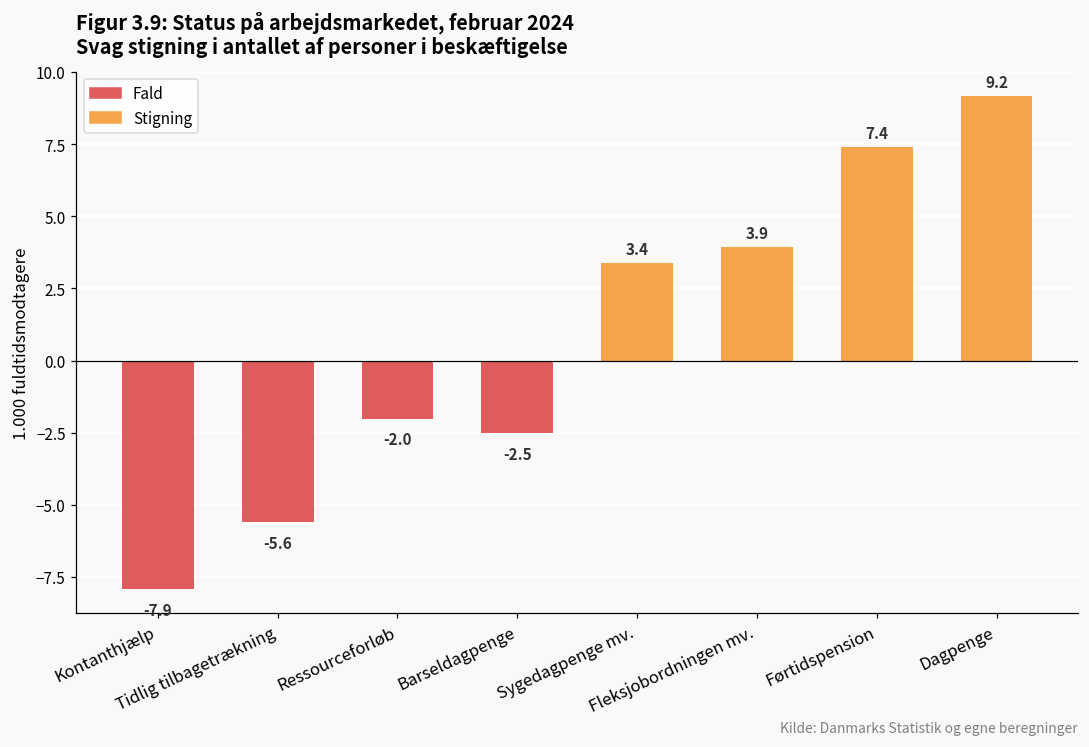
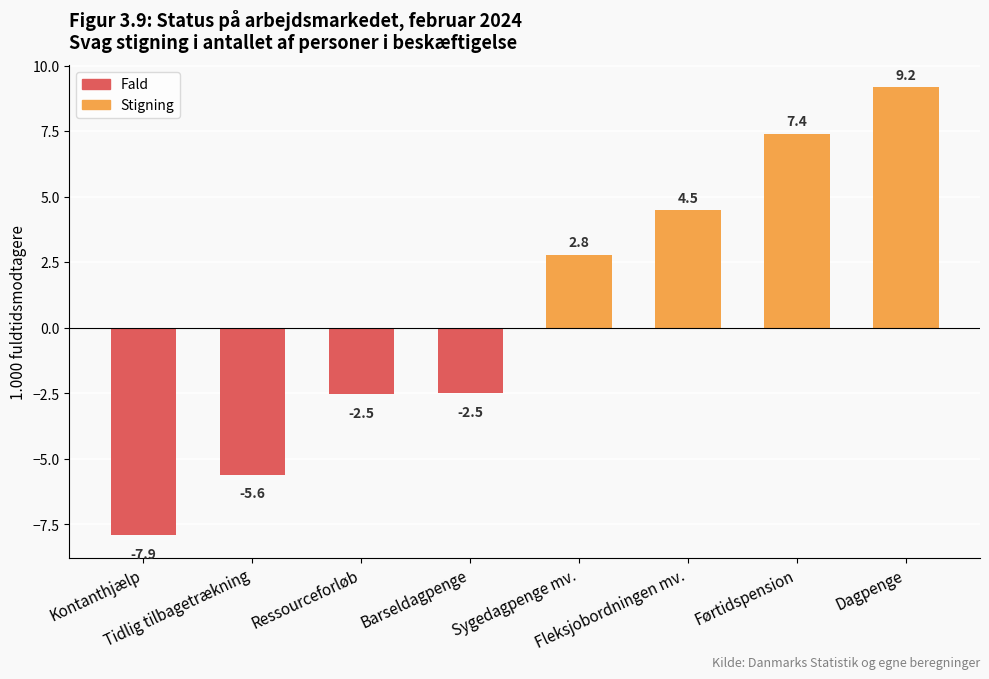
  {
    "Kontanthjælp": -7.9,
    "Tidlig tilbagetrækning": -5.6,
-   "Ressourceforløb": -2.0,
+   "Ressourceforløb": -2.5,
    "Barseldagpenge": -2.5,
-   "Sygedagpenge mv.": 3.4,
-   "Fleksjobordningen mv.": 3.9,
+   "Sygedagpenge mv.": 2.8,
+   "Fleksjobordningen mv.": 4.5,
    "Førtidspension": 7.4,
    "Dagpenge": 9.2
  }
